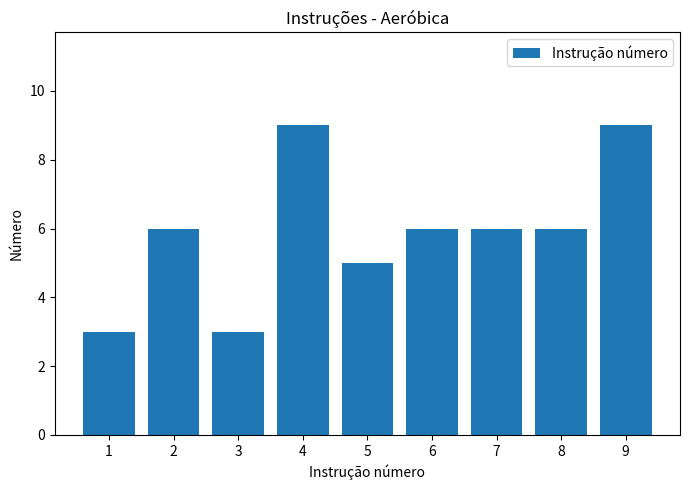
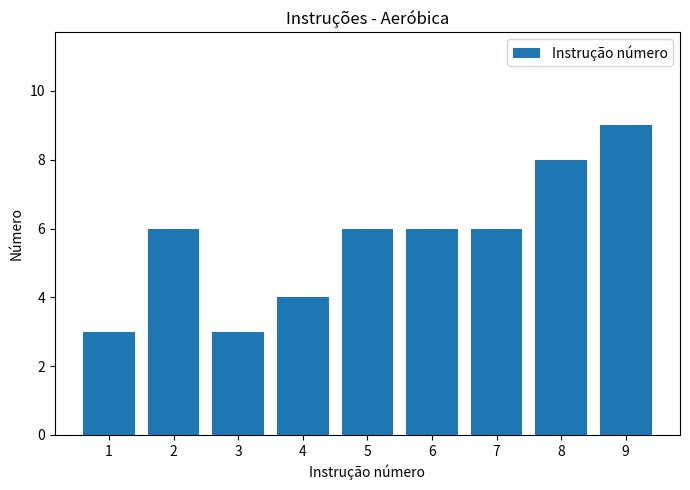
  {
    "1": 3,
    "2": 6,
    "3": 3,
-   "4": 9,
-   "5": 5,
+   "4": 4,
+   "5": 6,
    "6": 6,
    "7": 6,
-   "8": 6,
+   "8": 8,
    "9": 9
  }
